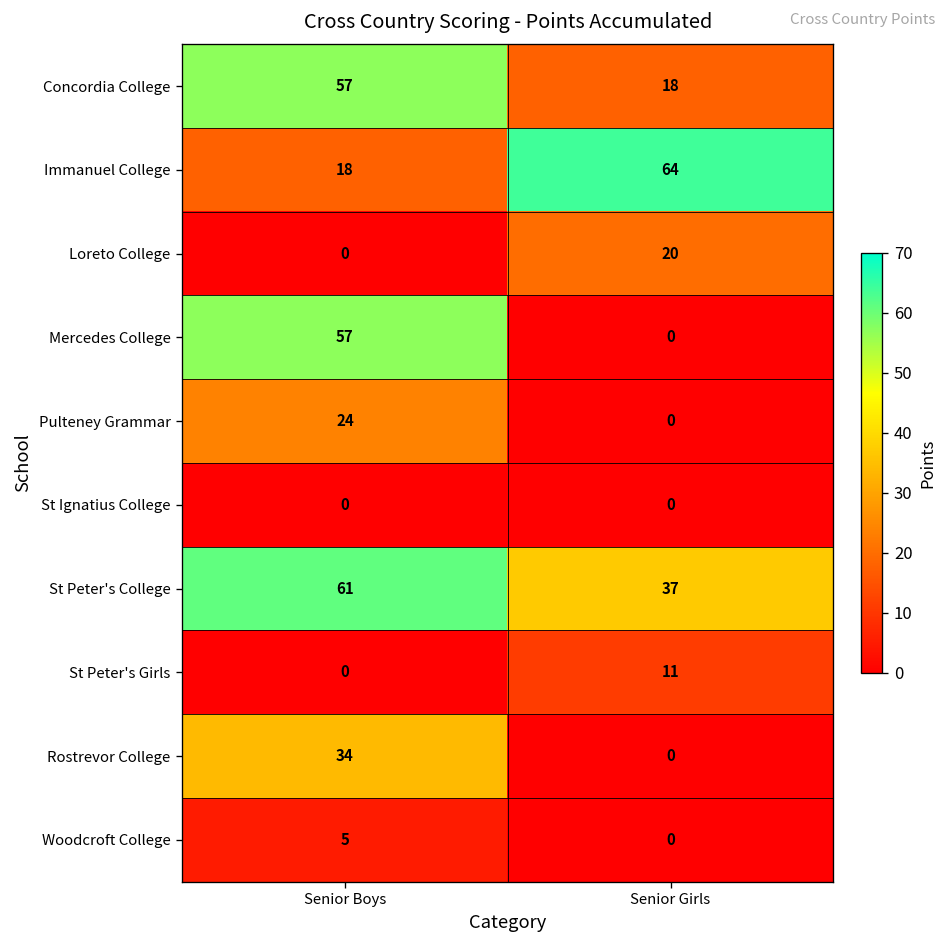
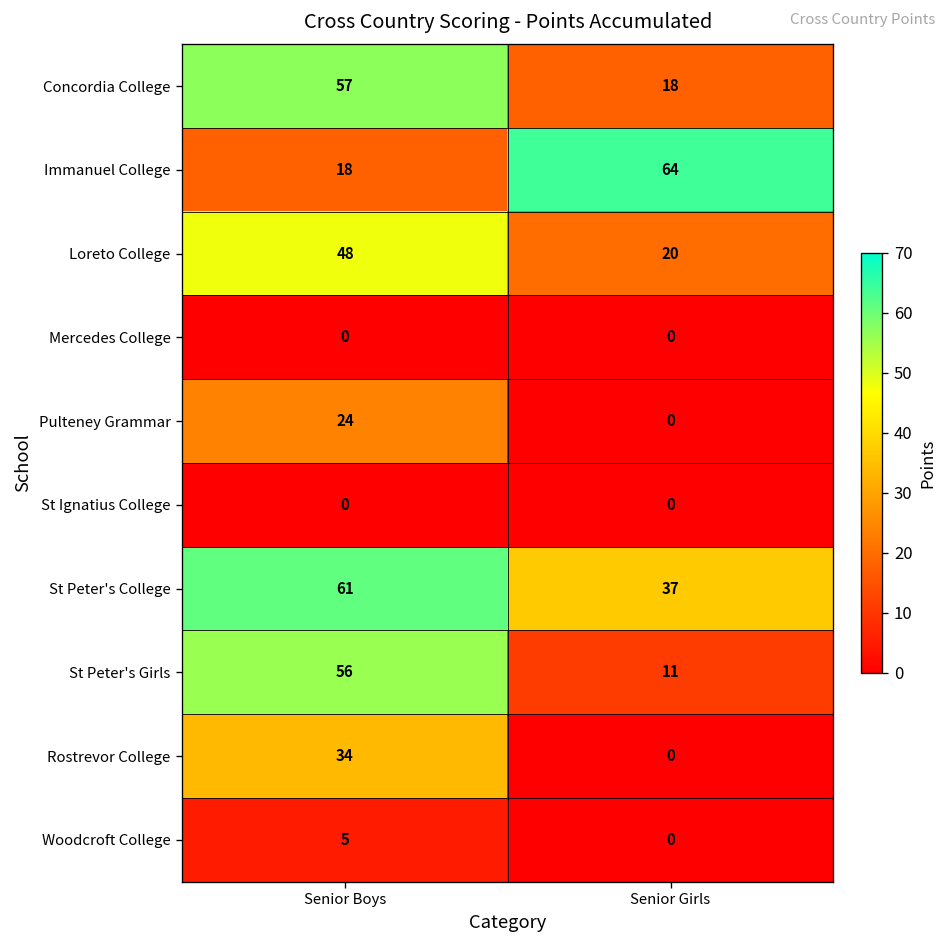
  {
    "Concordia College": {
      "Senior Boys": 57,
      "Senior Girls": 18
    },
    "Immanuel College": {
      "Senior Boys": 18,
      "Senior Girls": 64
    },
    "Loreto College": {
-     "Senior Boys": 0,
+     "Senior Boys": 48,
      "Senior Girls": 20
    },
    "Mercedes College": {
-     "Senior Boys": 57,
+     "Senior Boys": 0,
      "Senior Girls": 0
    },
    "Pulteney Grammar": {
      "Senior Boys": 24,
      "Senior Girls": 0
    },
    "St Ignatius College": {
      "Senior Boys": 0,
      "Senior Girls": 0
    },
    "St Peter's College": {
      "Senior Boys": 61,
      "Senior Girls": 37
    },
    "St Peter's Girls": {
-     "Senior Boys": 0,
+     "Senior Boys": 56,
      "Senior Girls": 11
    },
    "Rostrevor College": {
      "Senior Boys": 34,
      "Senior Girls": 0
    },
    "Woodcroft College": {
      "Senior Boys": 5,
      "Senior Girls": 0
    }
  }
